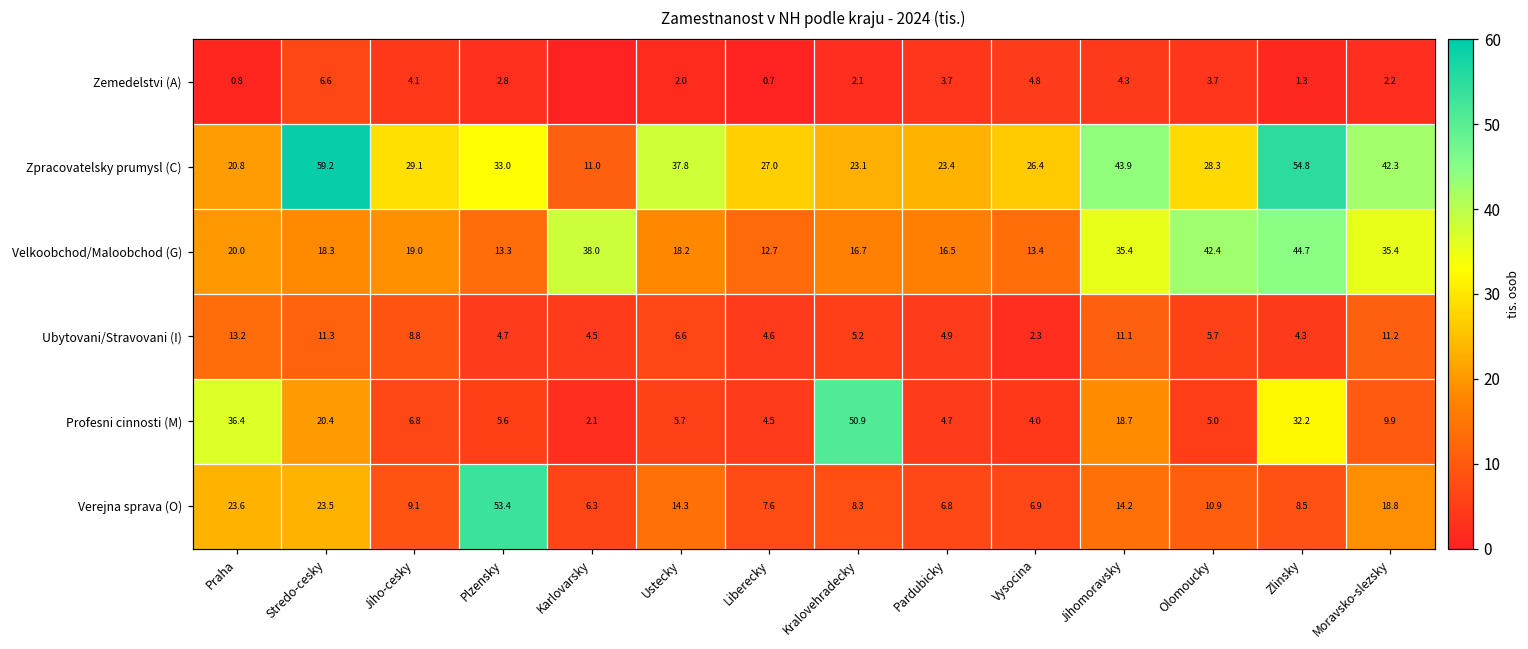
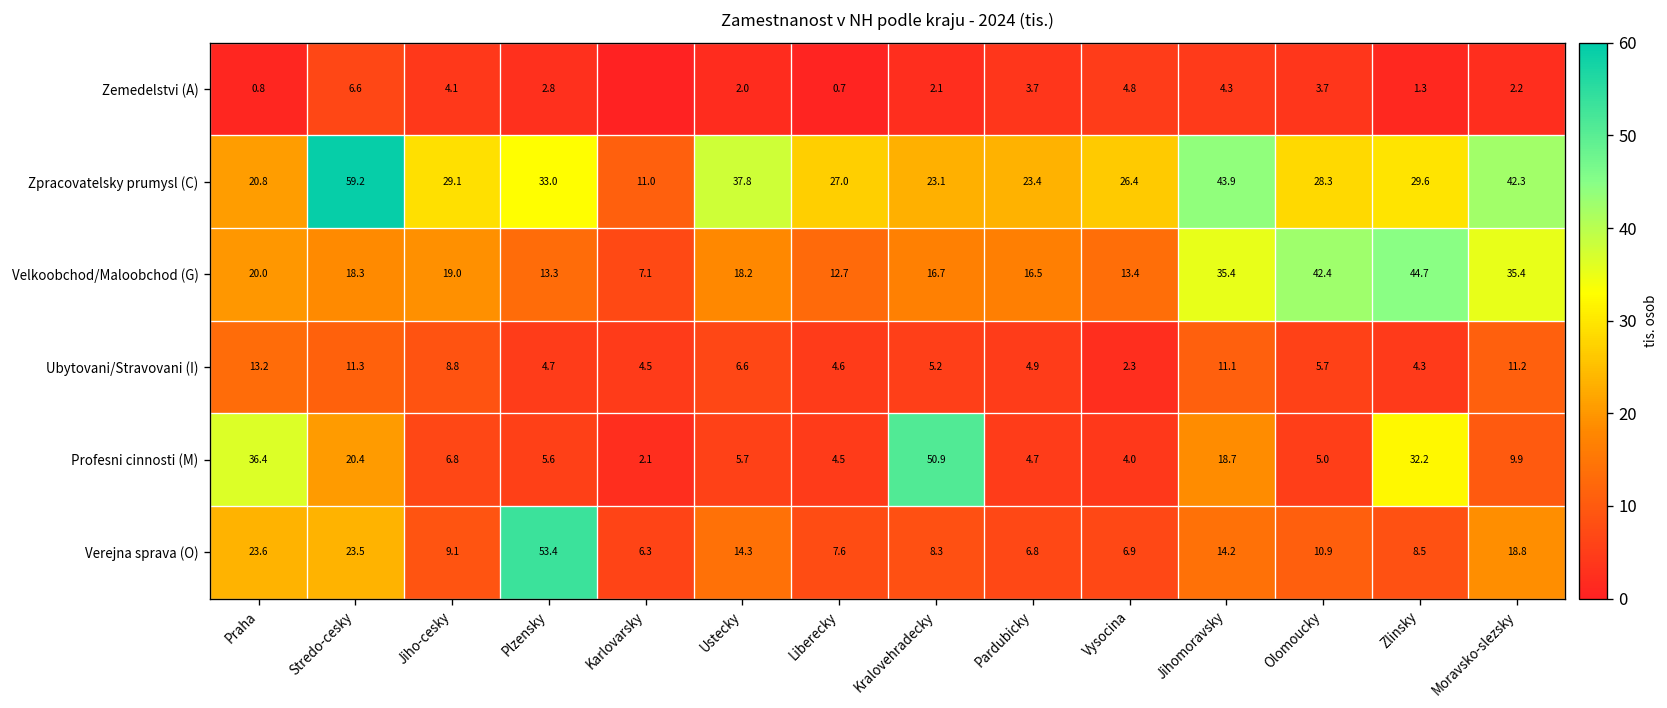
  {
    "Zemedelstvi (A)": {
      "Praha": 0.8,
      "Stredo-cesky": 6.6,
      "Jiho-cesky": 4.1,
      "Plzensky": 2.8,
      "Ustecky": 2.0,
      "Liberecky": 0.7,
      "Kralovehradecky": 2.1,
      "Pardubicky": 3.7,
      "Vysocina": 4.8,
      "Jihomoravsky": 4.3,
      "Olomoucky": 3.7,
      "Zlinsky": 1.3,
      "Moravsko-slezsky": 2.2
    },
    "Zpracovatelsky prumysl (C)": {
      "Praha": 20.8,
      "Stredo-cesky": 59.2,
      "Jiho-cesky": 29.1,
      "Plzensky": 33.0,
      "Karlovarsky": 11.0,
      "Ustecky": 37.8,
      "Liberecky": 27.0,
      "Kralovehradecky": 23.1,
      "Pardubicky": 23.4,
      "Vysocina": 26.4,
      "Jihomoravsky": 43.9,
      "Olomoucky": 28.3,
-     "Zlinsky": 54.8,
+     "Zlinsky": 29.6,
      "Moravsko-slezsky": 42.3
    },
    "Velkoobchod/Maloobchod (G)": {
      "Praha": 20.0,
      "Stredo-cesky": 18.3,
      "Jiho-cesky": 19.0,
      "Plzensky": 13.3,
-     "Karlovarsky": 38.0,
+     "Karlovarsky": 7.1,
      "Ustecky": 18.2,
      "Liberecky": 12.7,
      "Kralovehradecky": 16.7,
      "Pardubicky": 16.5,
      "Vysocina": 13.4,
      "Jihomoravsky": 35.4,
      "Olomoucky": 42.4,
      "Zlinsky": 44.7,
      "Moravsko-slezsky": 35.4
    },
    "Ubytovani/Stravovani (I)": {
      "Praha": 13.2,
      "Stredo-cesky": 11.3,
      "Jiho-cesky": 8.8,
      "Plzensky": 4.7,
      "Karlovarsky": 4.5,
      "Ustecky": 6.6,
      "Liberecky": 4.6,
      "Kralovehradecky": 5.2,
      "Pardubicky": 4.9,
      "Vysocina": 2.3,
      "Jihomoravsky": 11.1,
      "Olomoucky": 5.7,
      "Zlinsky": 4.3,
      "Moravsko-slezsky": 11.2
    },
    "Profesni cinnosti (M)": {
      "Praha": 36.4,
      "Stredo-cesky": 20.4,
      "Jiho-cesky": 6.8,
      "Plzensky": 5.6,
      "Karlovarsky": 2.1,
      "Ustecky": 5.7,
      "Liberecky": 4.5,
      "Kralovehradecky": 50.9,
      "Pardubicky": 4.7,
      "Vysocina": 4.0,
      "Jihomoravsky": 18.7,
      "Olomoucky": 5.0,
      "Zlinsky": 32.2,
      "Moravsko-slezsky": 9.9
    },
    "Verejna sprava (O)": {
      "Praha": 23.6,
      "Stredo-cesky": 23.5,
      "Jiho-cesky": 9.1,
      "Plzensky": 53.4,
      "Karlovarsky": 6.3,
      "Ustecky": 14.3,
      "Liberecky": 7.6,
      "Kralovehradecky": 8.3,
      "Pardubicky": 6.8,
      "Vysocina": 6.9,
      "Jihomoravsky": 14.2,
      "Olomoucky": 10.9,
      "Zlinsky": 8.5,
      "Moravsko-slezsky": 18.8
    }
  }
